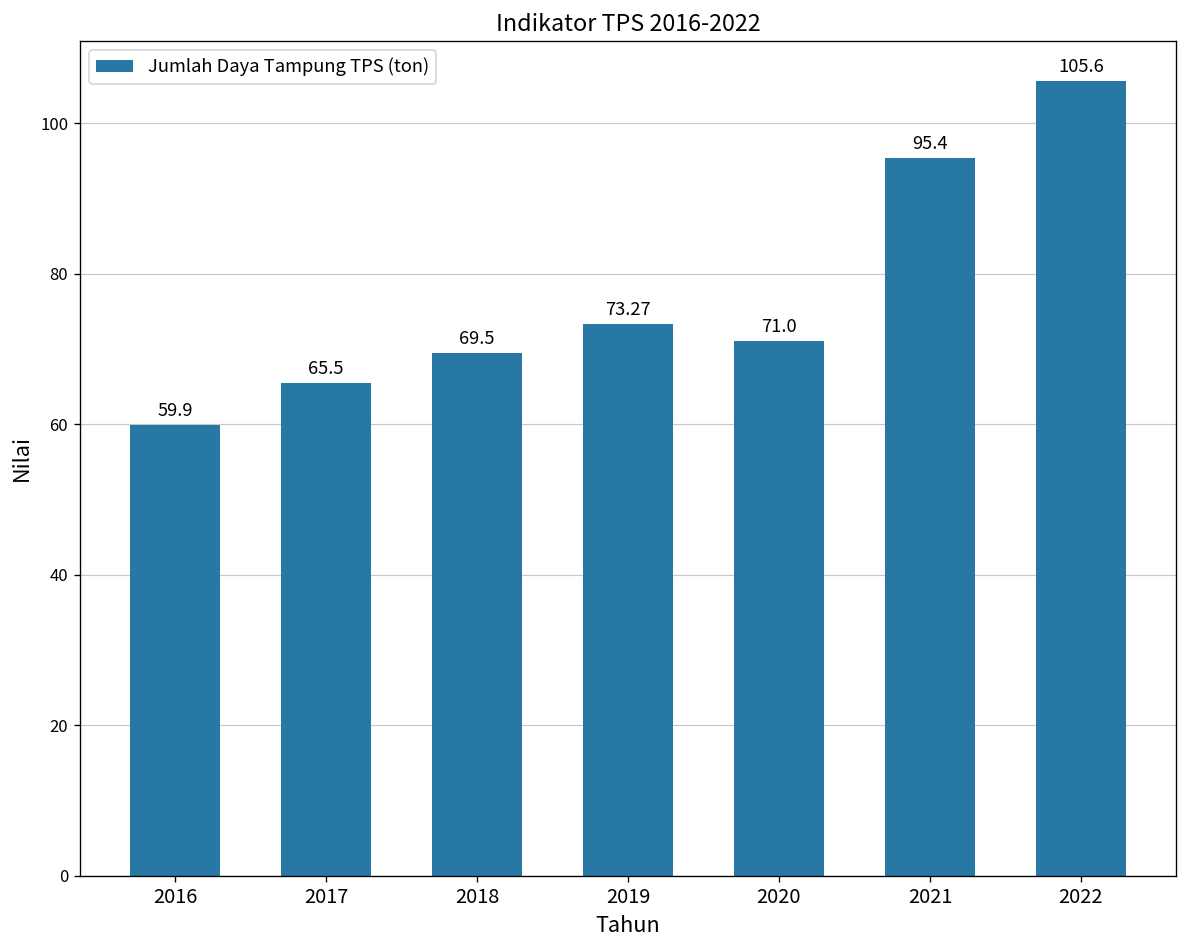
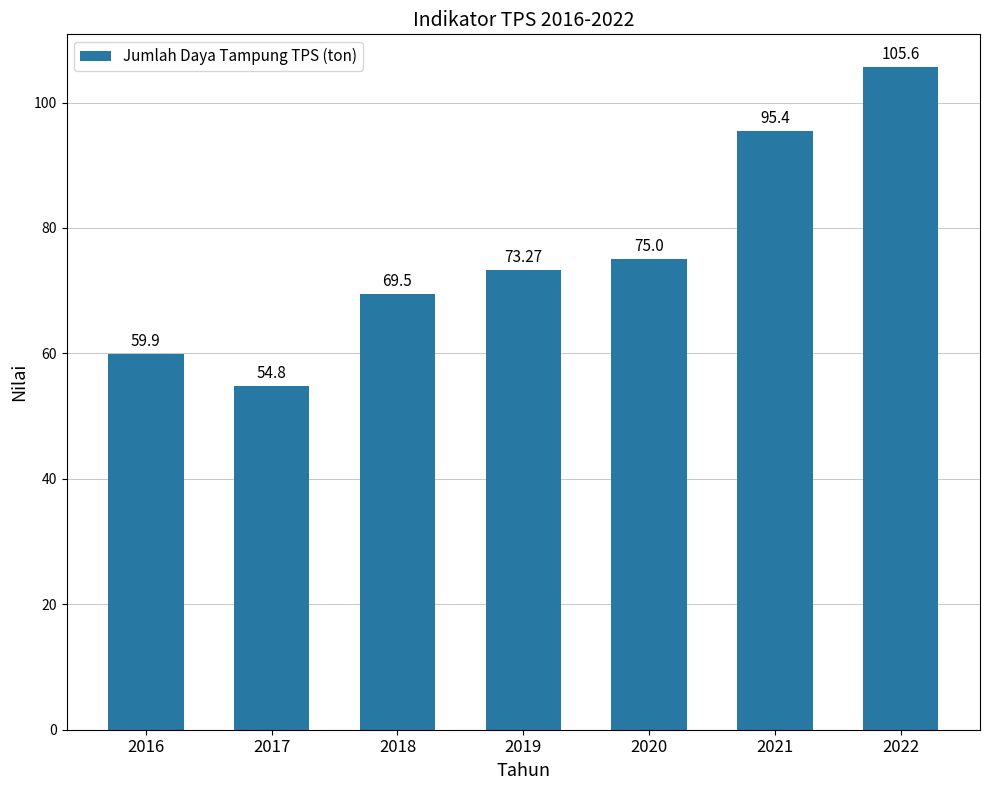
  {
    "2016": 59.9,
-   "2017": 65.5,
+   "2017": 54.8,
    "2018": 69.5,
    "2019": 73.27,
-   "2020": 71.0,
+   "2020": 75.0,
    "2021": 95.4,
    "2022": 105.6
  }
